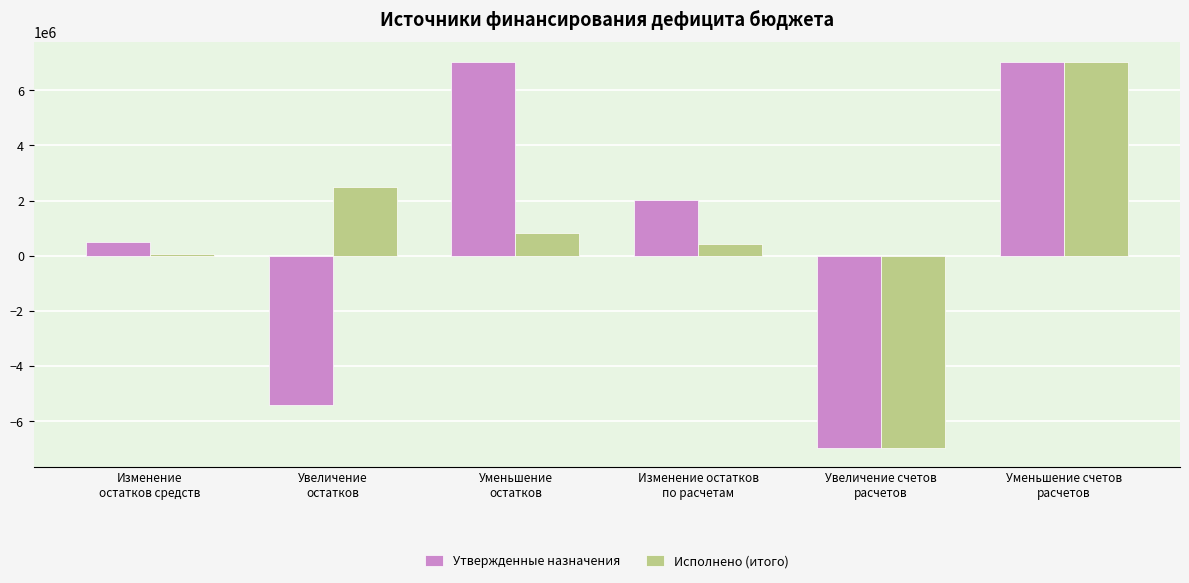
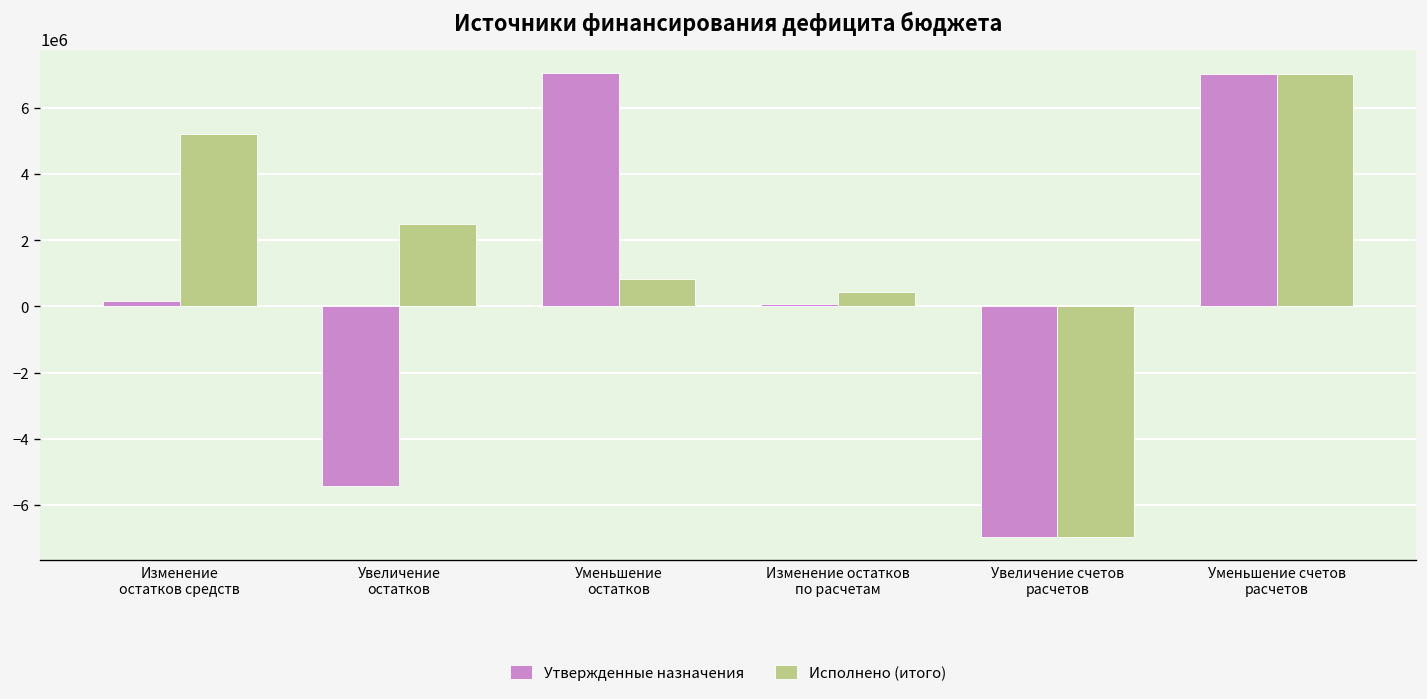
  {
    "Утвержденные назначения": {
-     "Изменение остатков средств": 500000,
+     "Изменение остатков средств": 200000,
      "Увеличение остатков": -5400000,
      "Уменьшение остатков": 7000000,
-     "Изменение остатков по расчетам": 2000000,
+     "Изменение остатков по расчетам": 100000,
      "Увеличение счетов расчетов": -7000000,
      "Уменьшение счетов расчетов": 7000000
    },
    "Исполнено (итого)": {
-     "Изменение остатков средств": 100000,
+     "Изменение остатков средств": 5200000,
      "Увеличение остатков": 2500000,
      "Уменьшение остатков": 800000,
      "Изменение остатков по расчетам": 400000,
      "Увеличение счетов расчетов": -7000000,
      "Уменьшение счетов расчетов": 7000000
    }
  }
